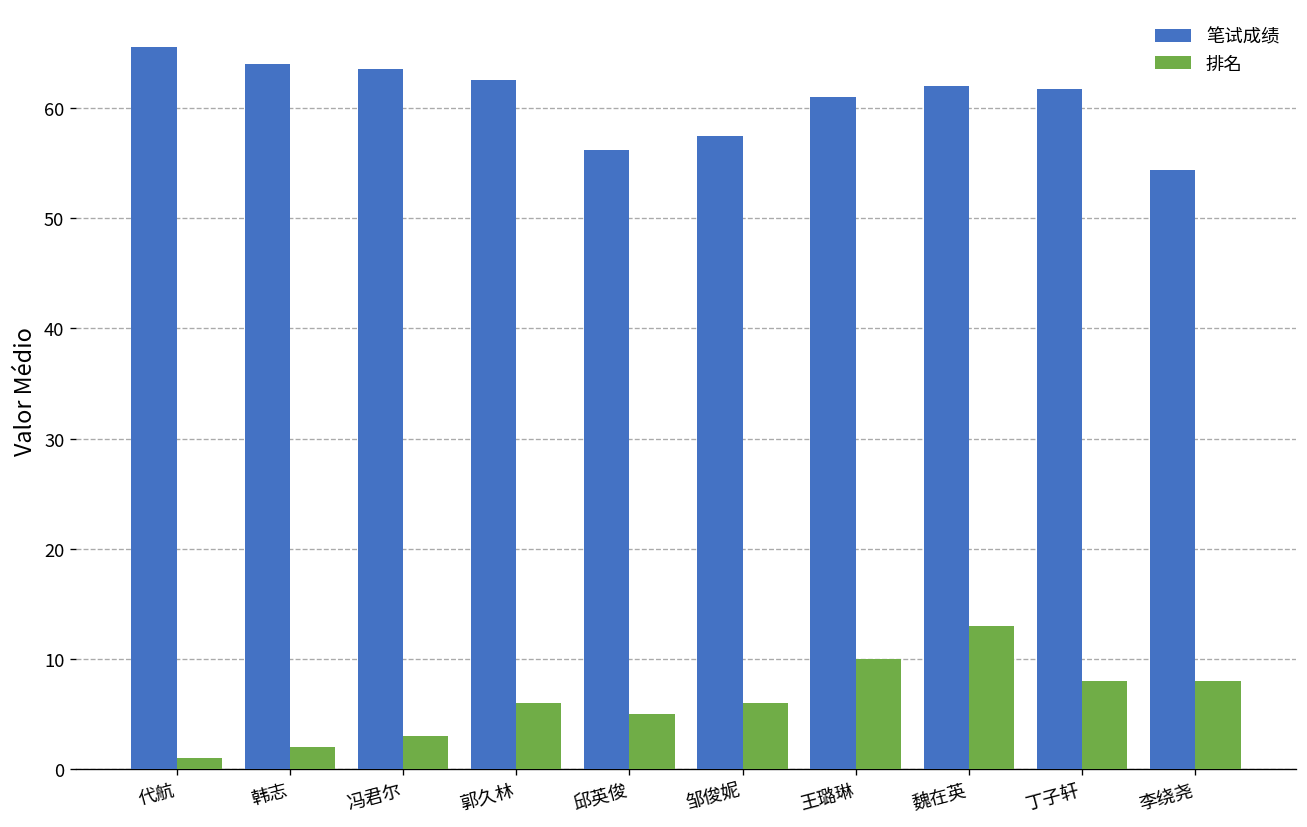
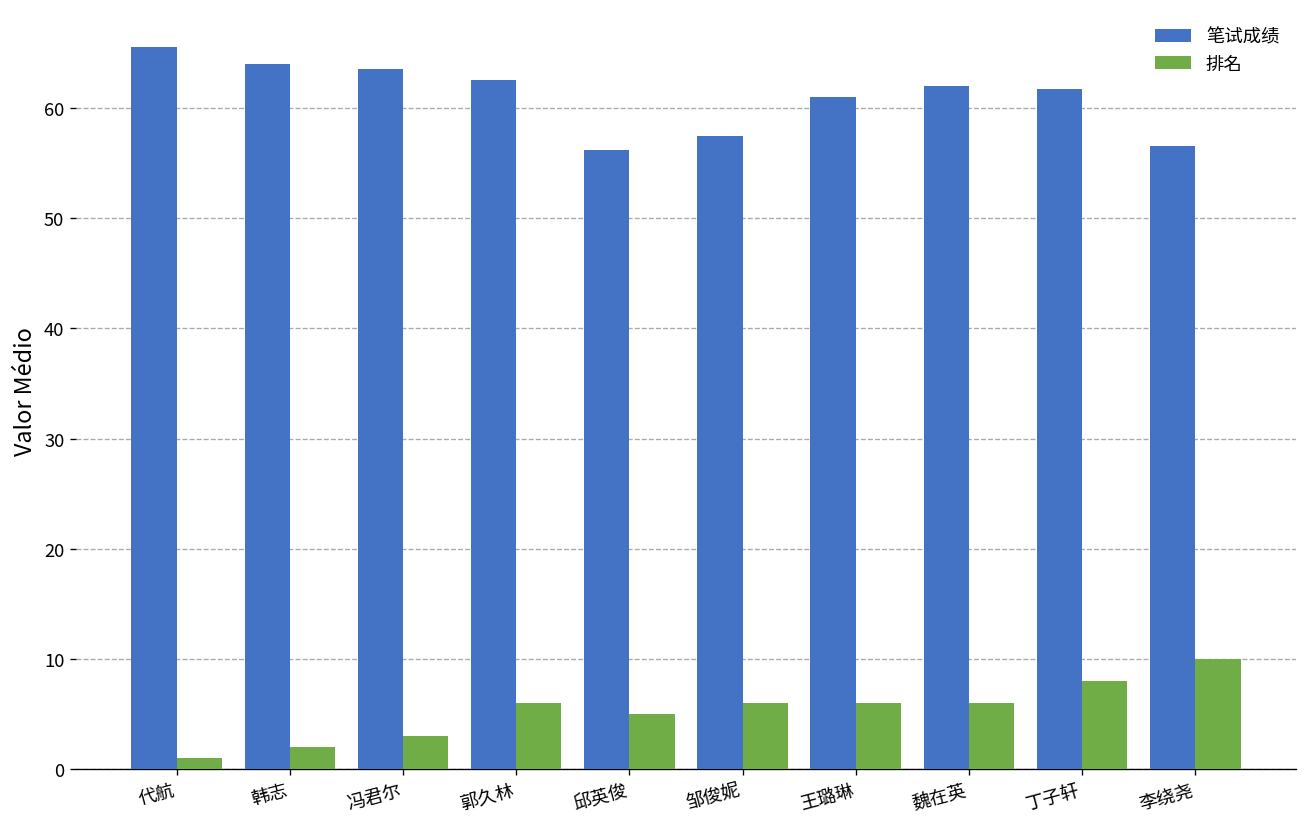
  {
    "笔试成绩": {
      "代航": 66,
      "韩志": 64,
      "冯君尔": 64,
      "郭久林": 63,
      "邱英俊": 56,
      "邹俊妮": 57,
      "王璐琳": 61,
      "魏在英": 62,
      "丁子轩": 62,
-     "李绕尧": 54
+     "李绕尧": 57
    },
    "排名": {
      "代航": 1,
      "韩志": 2,
      "冯君尔": 3,
      "郭久林": 6,
      "邱英俊": 5,
      "邹俊妮": 6,
-     "王璐琳": 10,
-     "魏在英": 13,
+     "王璐琳": 6,
+     "魏在英": 6,
      "丁子轩": 8,
-     "李绕尧": 8
+     "李绕尧": 10
    }
  }
